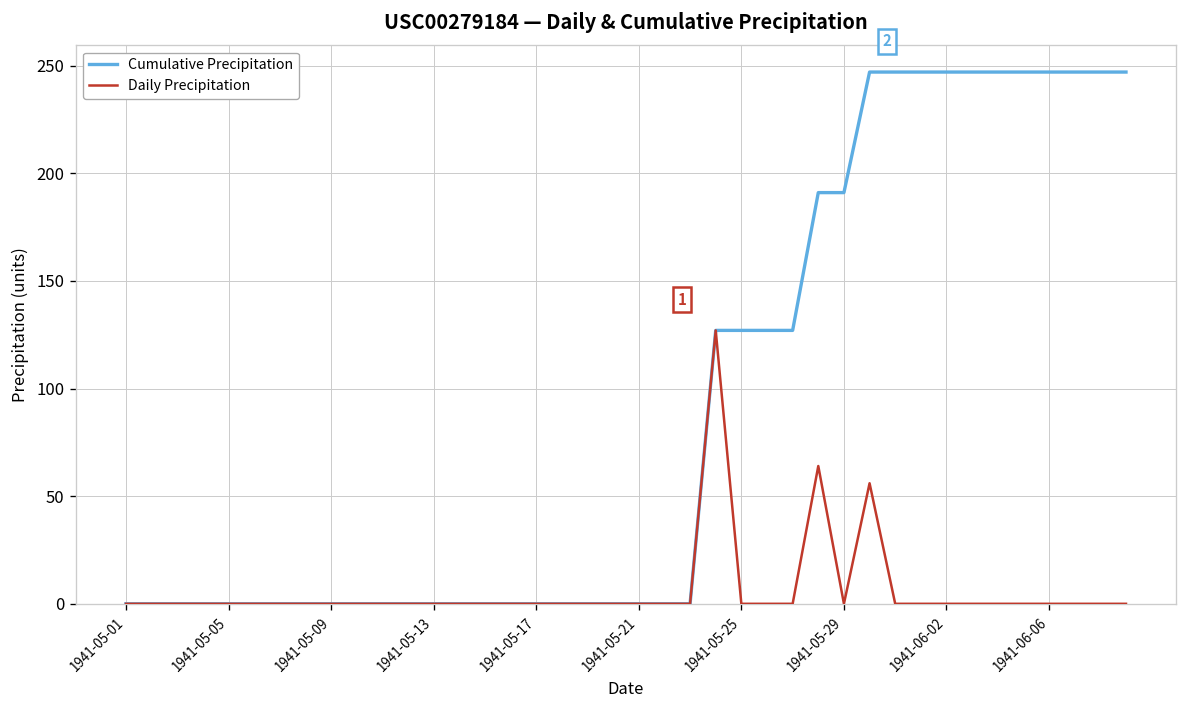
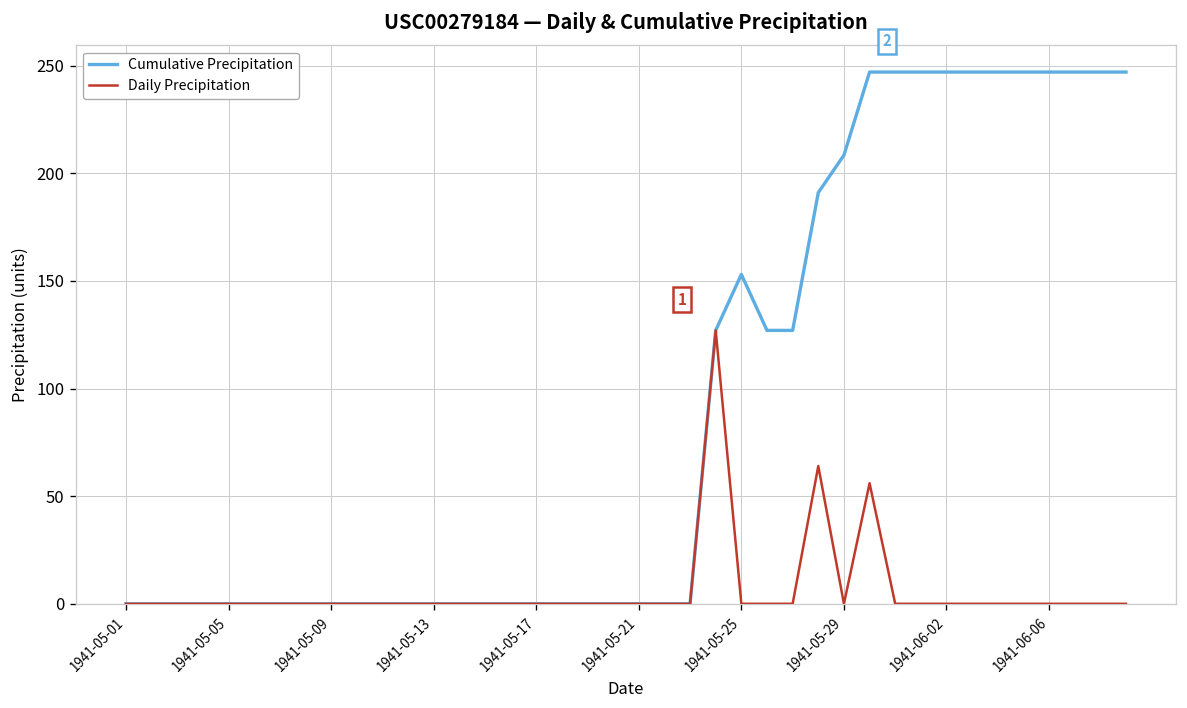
  {
    "Cumulative Precipitation": {
-     "1941-05-25": 127,
-     "1941-05-29": 191,
+     "1941-05-25": 153,
+     "1941-05-29": 208,
      "1941-06-02": 247,
      "1941-06-06": 247
    },
    "Daily Precipitation": {
      "1941-05-25": 0,
      "1941-05-29": 0,
      "1941-06-02": 0,
      "1941-06-06": 0
    }
  }
